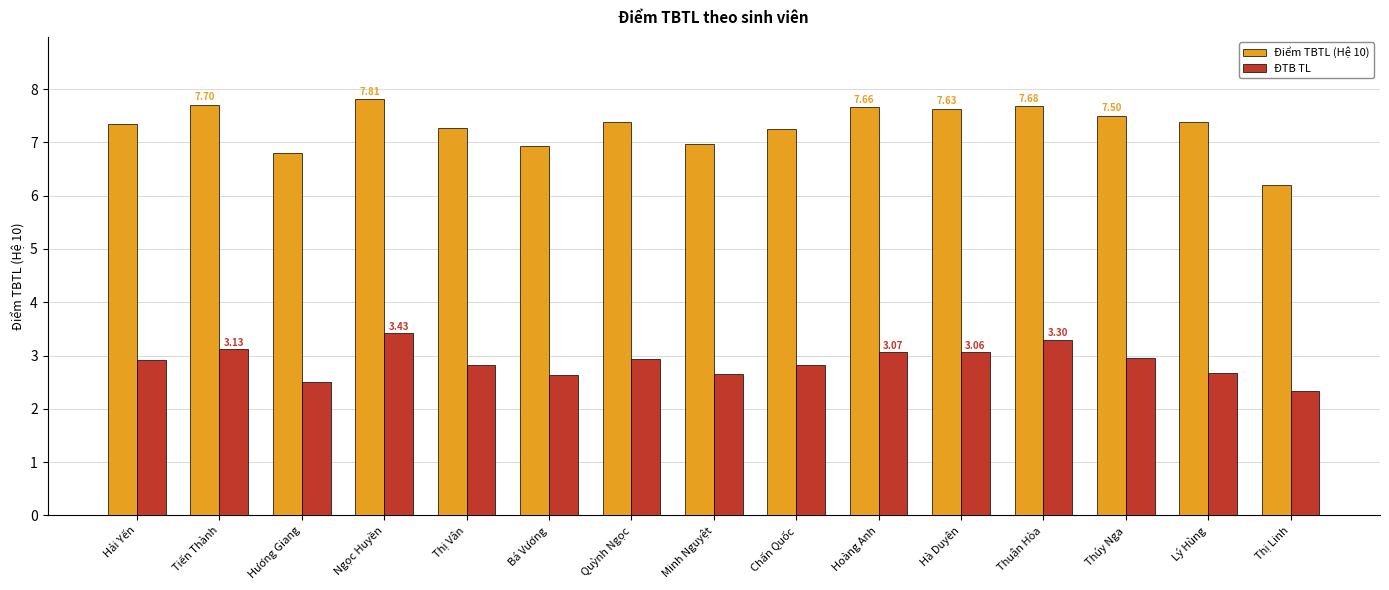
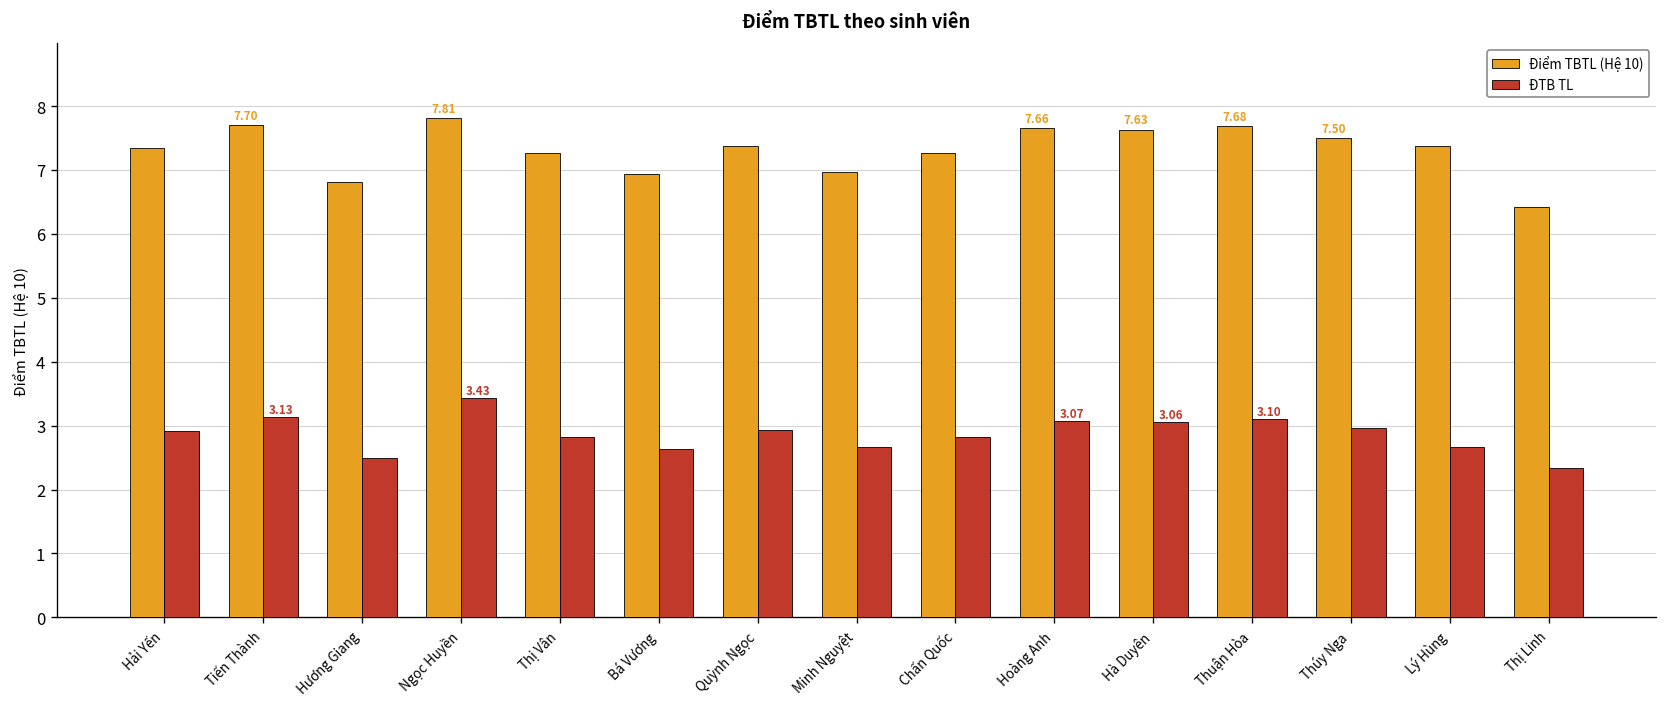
  {
    "Điểm TBTL (Hệ 10)": {
      "Hải Yến": 7.4,
      "Hương Giang": 6.8,
      "Thị Vân": 7.3,
      "Bá Vương": 6.9,
      "Quỳnh Ngọc": 7.4,
      "Minh Nguyệt": 7.0,
      "Chấn Quốc": 7.3,
      "Lý Hùng": 7.4,
-     "Thị Linh": 6.2
+     "Thị Linh": 6.4
    },
    "ĐTB TL": {
      "Tiến Thành": 3.13,
      "Ngọc Huyền": 3.43,
      "Hoàng Anh": 3.07,
      "Hà Duyên": 3.06,
-     "Thuận Hòa": 3.30
+     "Thuận Hòa": 3.10
    }
  }
